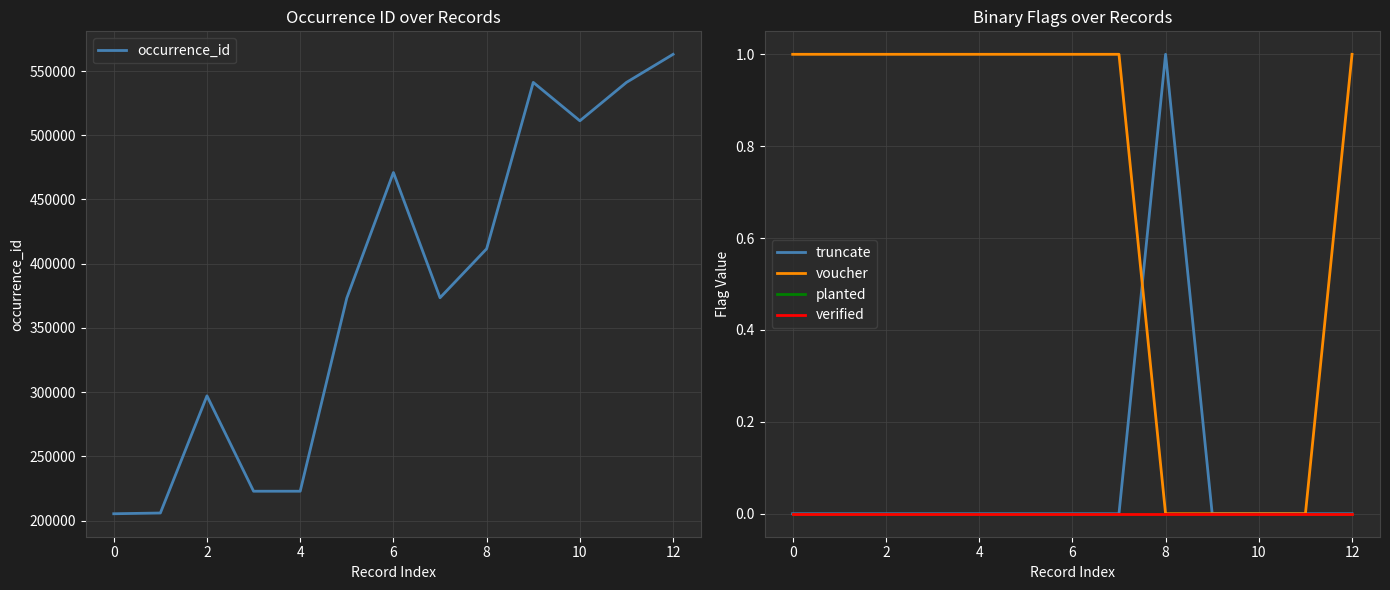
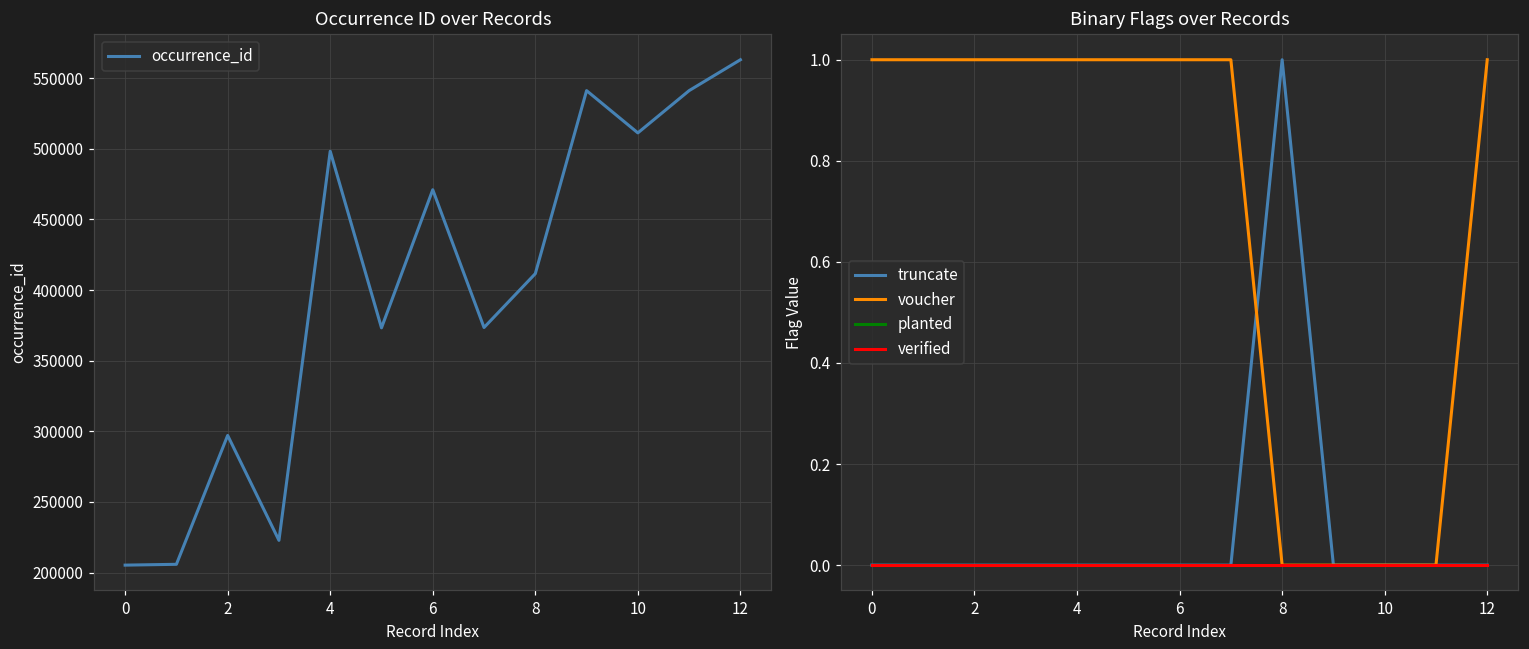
  {
    "Occurrence ID over Records": {
      "0": 205000,
      "2": 297000,
-     "4": 223000,
+     "4": 498000,
      "6": 471000,
      "8": 412000,
      "10": 511000,
      "12": 563000
    },
    "Binary Flags over Records": {
      "truncate": {
        "8": 1.00
      },
      "voucher": {
        "0": 1.00,
        "2": 1.00,
        "4": 1.00,
        "6": 1.00,
        "12": 1.00
      }
    }
  }
